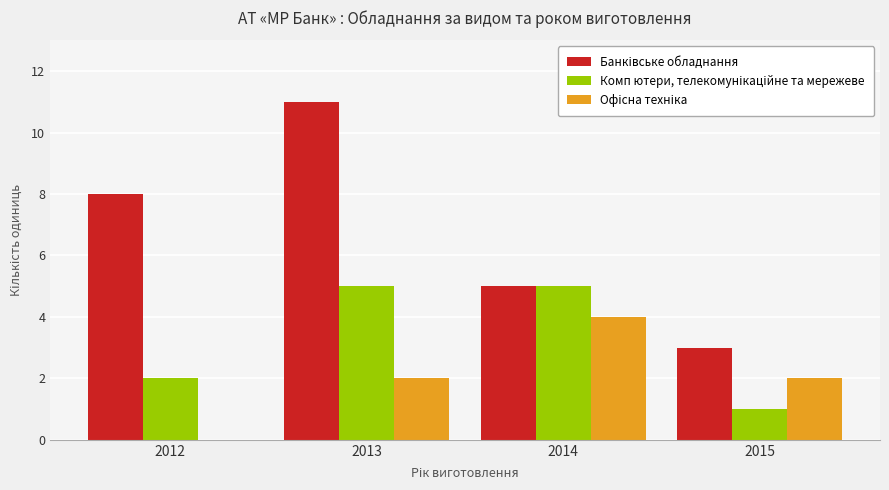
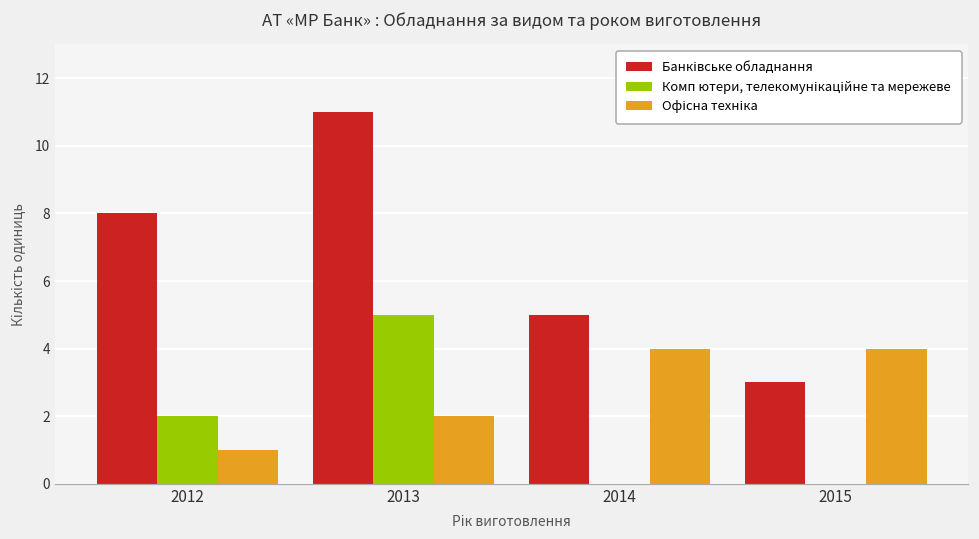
  {
    "Банківське обладнання": {
      "2012": 8,
      "2013": 11,
      "2014": 5,
      "2015": 3
    },
    "Комп ютери, телекомунікаційне та мережеве": {
      "2012": 2,
      "2013": 5,
-     "2014": 5,
-     "2015": 1
+     "2014": 0,
+     "2015": 0
    },
    "Офісна техніка": {
-     "2012": 0,
+     "2012": 1,
      "2013": 2,
      "2014": 4,
-     "2015": 2
+     "2015": 4
    }
  }
